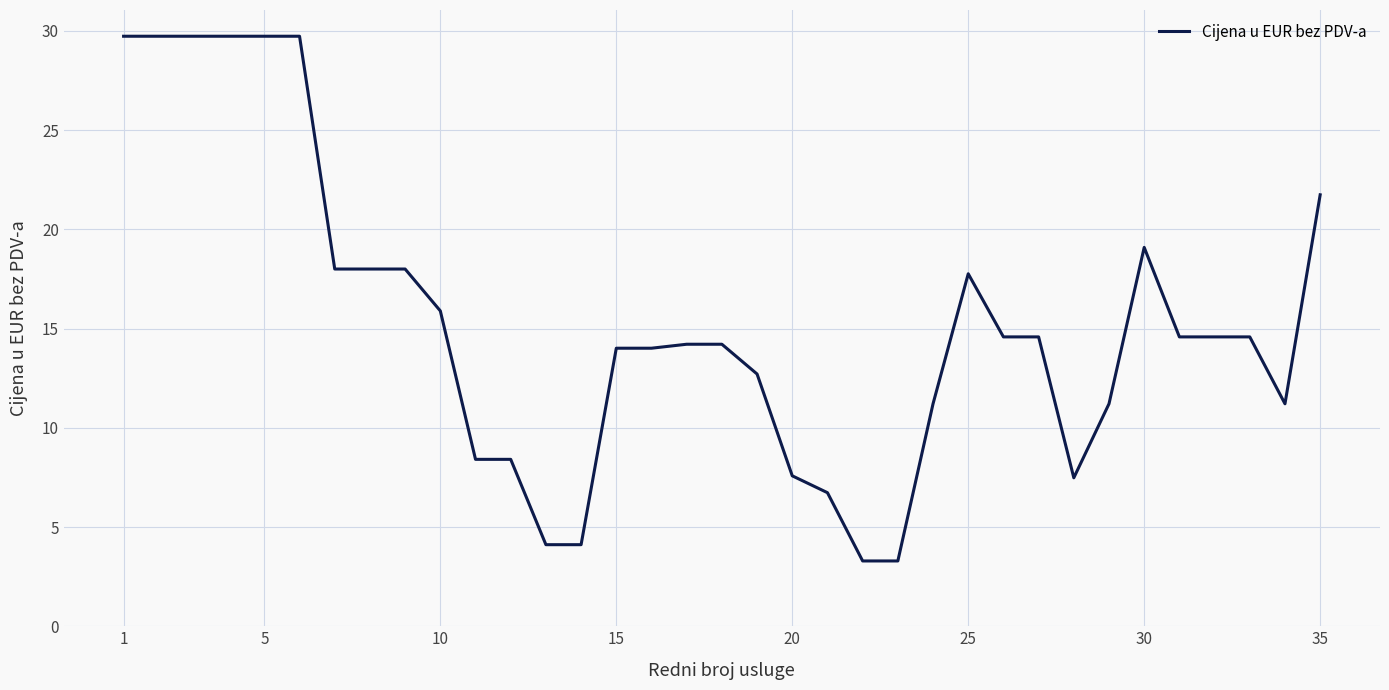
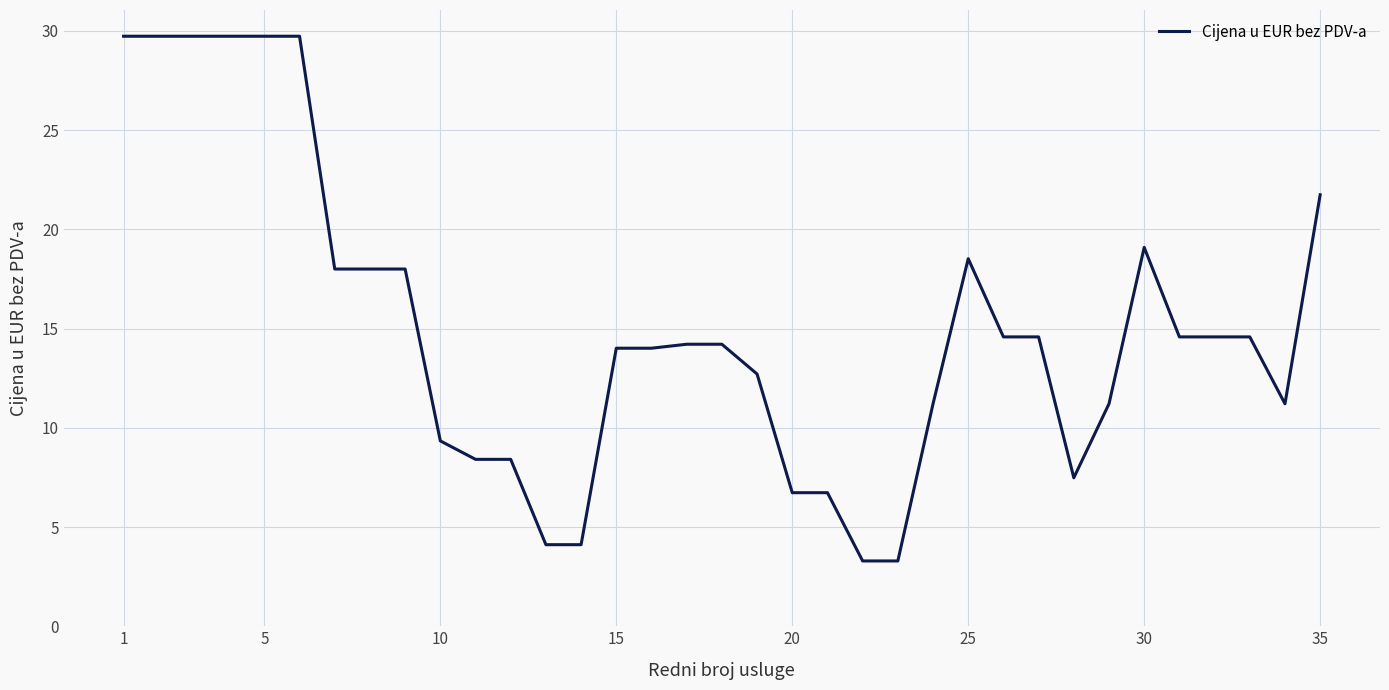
  {
    "1": 29.7,
    "5": 29.7,
-   "10": 15.9,
+   "10": 9.3,
    "15": 14.0,
-   "20": 7.6,
-   "25": 17.8,
+   "20": 6.7,
+   "25": 18.5,
    "30": 19.1,
    "35": 21.7
  }
